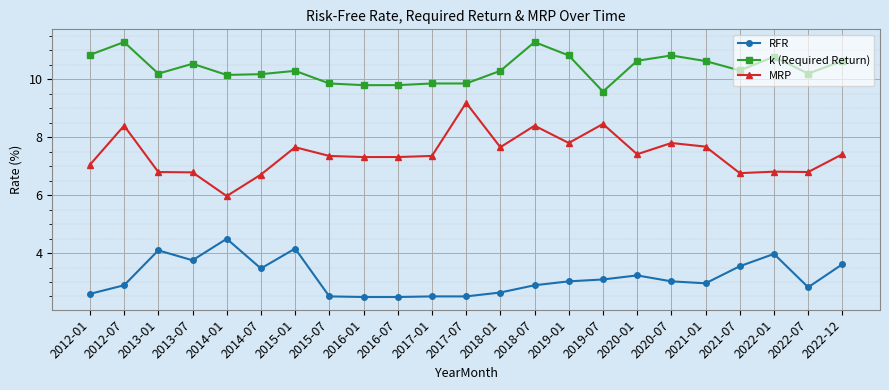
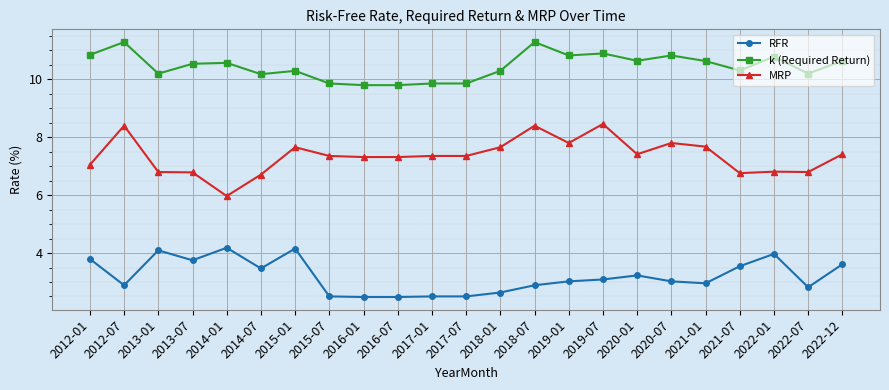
  {
    "RFR": {
-     "2012-01": 2.6,
+     "2012-01": 3.8,
      "2012-07": 2.9,
      "2013-01": 4.1,
      "2013-07": 3.8,
-     "2014-01": 4.5,
+     "2014-01": 4.2,
      "2014-07": 3.5,
      "2015-01": 4.2,
      "2015-07": 2.5,
      "2016-01": 2.5,
      "2016-07": 2.5,
      "2017-01": 2.5,
      "2017-07": 2.5,
      "2018-01": 2.6,
      "2018-07": 2.9,
      "2019-01": 3.0,
      "2019-07": 3.1,
      "2020-01": 3.2,
      "2020-07": 3.0,
      "2021-01": 3.0,
      "2021-07": 3.5,
      "2022-01": 4.0,
      "2022-07": 2.8,
      "2022-12": 3.6
    },
    "k (Required Return)": {
      "2012-01": 10.8,
      "2012-07": 11.3,
      "2013-01": 10.2,
      "2013-07": 10.5,
-     "2014-01": 10.2,
+     "2014-01": 10.6,
      "2014-07": 10.2,
      "2015-01": 10.3,
      "2015-07": 9.9,
      "2016-01": 9.8,
      "2016-07": 9.8,
      "2017-01": 9.9,
      "2017-07": 9.9,
      "2018-01": 10.3,
      "2018-07": 11.3,
      "2019-01": 10.8,
-     "2019-07": 9.6,
+     "2019-07": 10.9,
      "2020-01": 10.6,
      "2020-07": 10.8,
      "2021-01": 10.6
    },
    "MRP": {
      "2012-01": 7.0,
      "2012-07": 8.4,
      "2013-01": 6.8,
      "2013-07": 6.8,
      "2014-01": 6.0,
      "2014-07": 6.7,
      "2015-01": 7.7,
      "2015-07": 7.4,
      "2016-01": 7.3,
      "2016-07": 7.3,
      "2017-01": 7.4,
-     "2017-07": 9.2,
+     "2017-07": 7.4,
      "2018-01": 7.7,
      "2018-07": 8.4,
      "2019-01": 7.8,
      "2019-07": 8.5,
      "2020-01": 7.4,
      "2020-07": 7.8,
      "2021-01": 7.7,
      "2021-07": 6.8,
      "2022-01": 6.8,
      "2022-07": 6.8,
      "2022-12": 7.4
    }
  }
